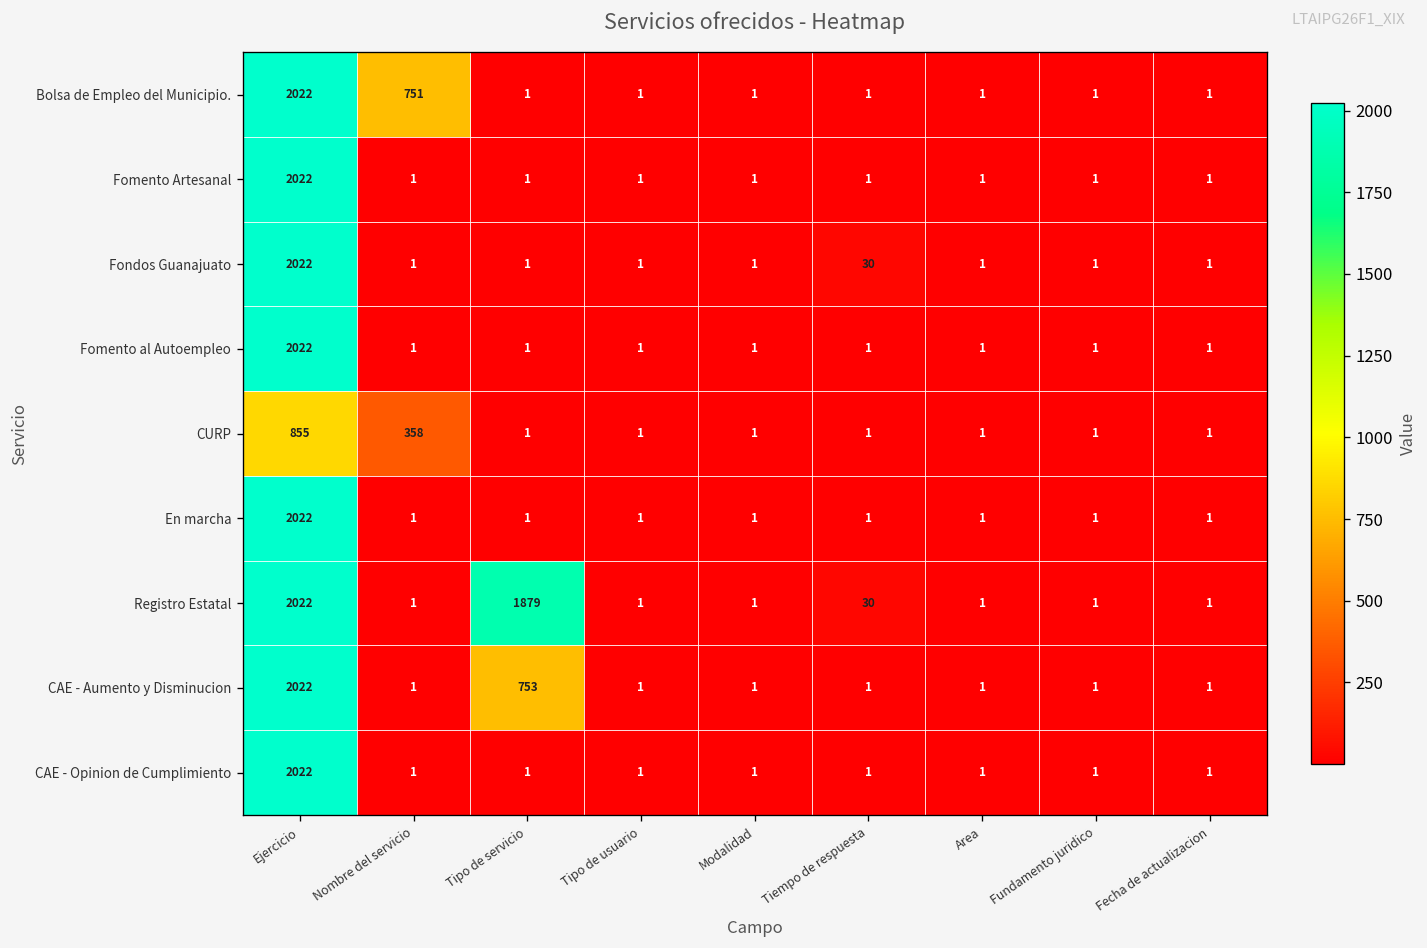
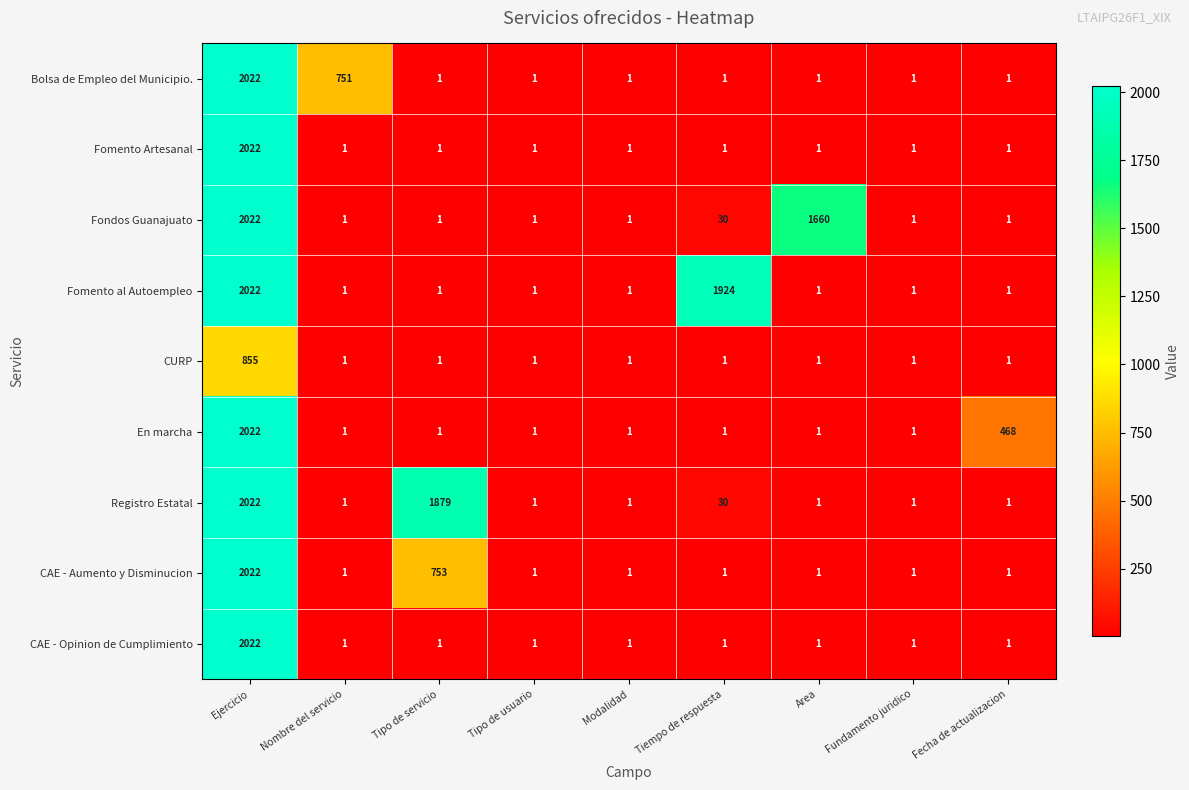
  {
    "Bolsa de Empleo del Municipio.": {
      "Ejercicio": 2022,
      "Nombre del servicio": 751,
      "Tipo de servicio": 1,
      "Tipo de usuario": 1,
      "Modalidad": 1,
      "Tiempo de respuesta": 1,
      "Area": 1,
      "Fundamento juridico": 1,
      "Fecha de actualizacion": 1
    },
    "Fomento Artesanal": {
      "Ejercicio": 2022,
      "Nombre del servicio": 1,
      "Tipo de servicio": 1,
      "Tipo de usuario": 1,
      "Modalidad": 1,
      "Tiempo de respuesta": 1,
      "Area": 1,
      "Fundamento juridico": 1,
      "Fecha de actualizacion": 1
    },
    "Fondos Guanajuato": {
      "Ejercicio": 2022,
      "Nombre del servicio": 1,
      "Tipo de servicio": 1,
      "Tipo de usuario": 1,
      "Modalidad": 1,
      "Tiempo de respuesta": 30,
-     "Area": 1,
+     "Area": 1660,
      "Fundamento juridico": 1,
      "Fecha de actualizacion": 1
    },
    "Fomento al Autoempleo": {
      "Ejercicio": 2022,
      "Nombre del servicio": 1,
      "Tipo de servicio": 1,
      "Tipo de usuario": 1,
      "Modalidad": 1,
-     "Tiempo de respuesta": 1,
+     "Tiempo de respuesta": 1924,
      "Area": 1,
      "Fundamento juridico": 1,
      "Fecha de actualizacion": 1
    },
    "CURP": {
      "Ejercicio": 855,
-     "Nombre del servicio": 358,
+     "Nombre del servicio": 1,
      "Tipo de servicio": 1,
      "Tipo de usuario": 1,
      "Modalidad": 1,
      "Tiempo de respuesta": 1,
      "Area": 1,
      "Fundamento juridico": 1,
      "Fecha de actualizacion": 1
    },
    "En marcha": {
      "Ejercicio": 2022,
      "Nombre del servicio": 1,
      "Tipo de servicio": 1,
      "Tipo de usuario": 1,
      "Modalidad": 1,
      "Tiempo de respuesta": 1,
      "Area": 1,
      "Fundamento juridico": 1,
-     "Fecha de actualizacion": 1
+     "Fecha de actualizacion": 468
    },
    "Registro Estatal": {
      "Ejercicio": 2022,
      "Nombre del servicio": 1,
      "Tipo de servicio": 1879,
      "Tipo de usuario": 1,
      "Modalidad": 1,
      "Tiempo de respuesta": 30,
      "Area": 1,
      "Fundamento juridico": 1,
      "Fecha de actualizacion": 1
    },
    "CAE - Aumento y Disminucion": {
      "Ejercicio": 2022,
      "Nombre del servicio": 1,
      "Tipo de servicio": 753,
      "Tipo de usuario": 1,
      "Modalidad": 1,
      "Tiempo de respuesta": 1,
      "Area": 1,
      "Fundamento juridico": 1,
      "Fecha de actualizacion": 1
    },
    "CAE - Opinion de Cumplimiento": {
      "Ejercicio": 2022,
      "Nombre del servicio": 1,
      "Tipo de servicio": 1,
      "Tipo de usuario": 1,
      "Modalidad": 1,
      "Tiempo de respuesta": 1,
      "Area": 1,
      "Fundamento juridico": 1,
      "Fecha de actualizacion": 1
    }
  }
